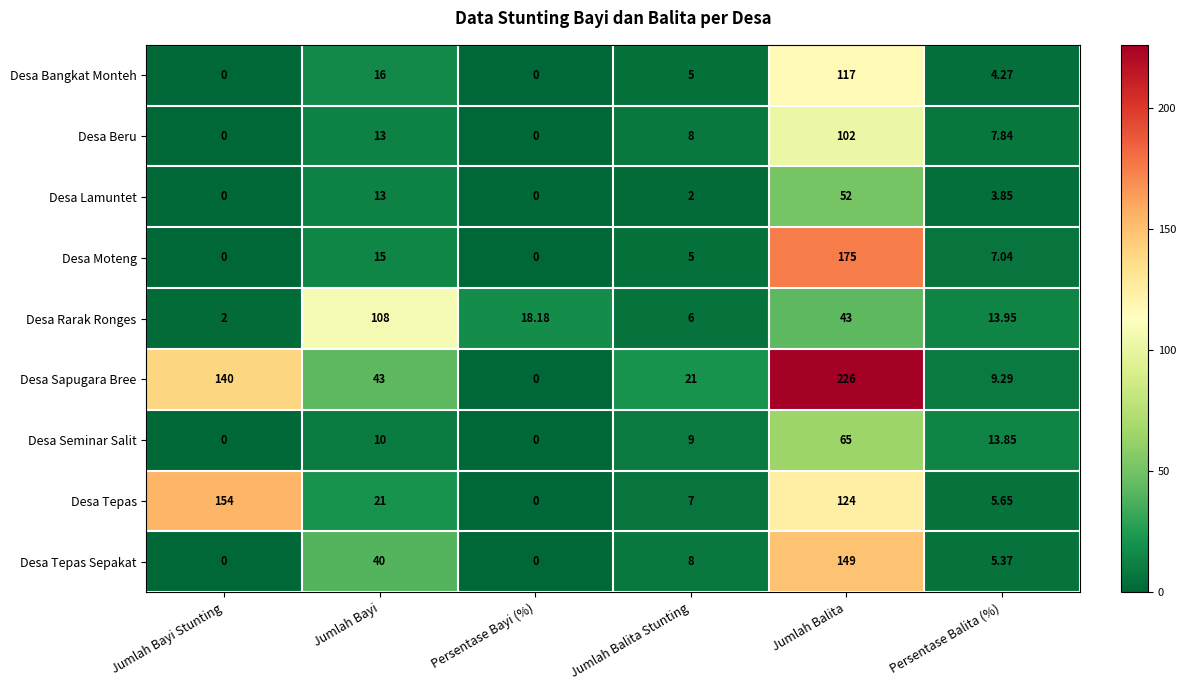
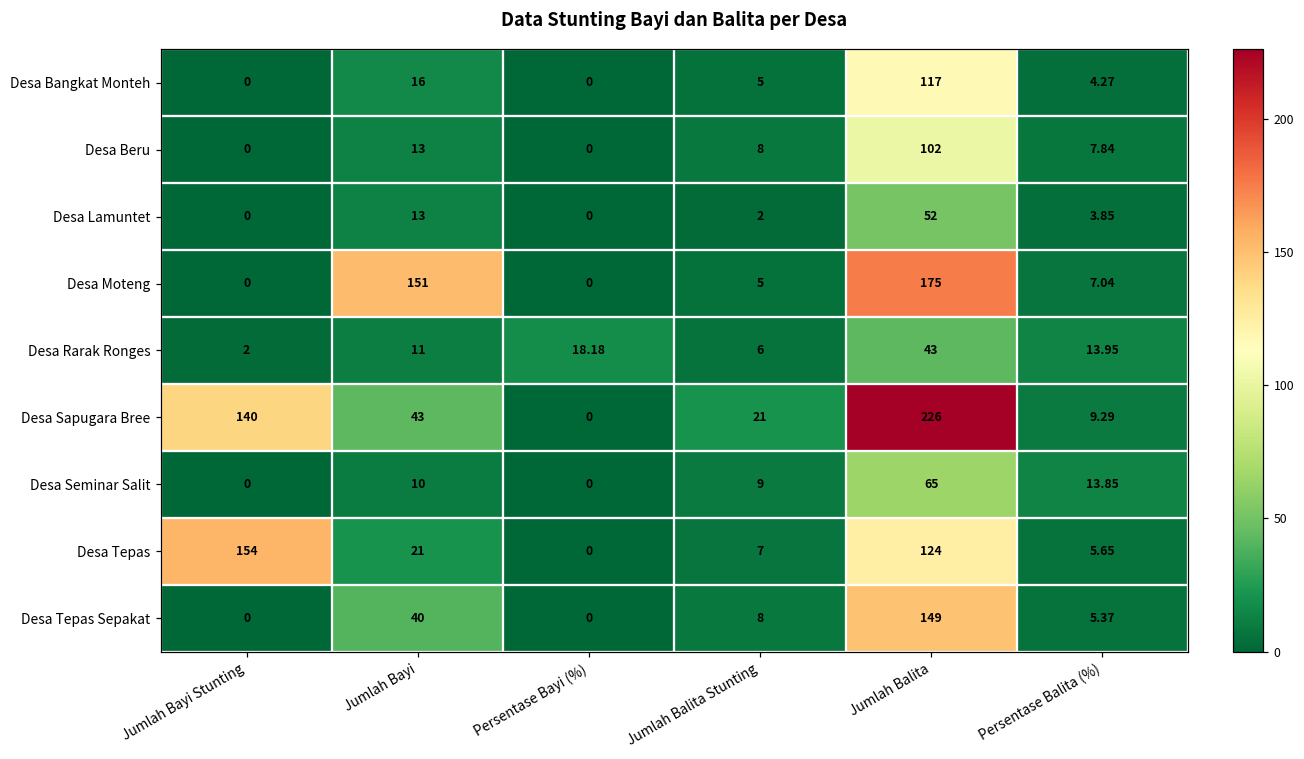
  {
    "Desa Bangkat Monteh": {
      "Jumlah Bayi Stunting": 0,
      "Jumlah Bayi": 16,
      "Persentase Bayi (%)": 0,
      "Jumlah Balita Stunting": 5,
      "Jumlah Balita": 117,
      "Persentase Balita (%)": 4.27
    },
    "Desa Beru": {
      "Jumlah Bayi Stunting": 0,
      "Jumlah Bayi": 13,
      "Persentase Bayi (%)": 0,
      "Jumlah Balita Stunting": 8,
      "Jumlah Balita": 102,
      "Persentase Balita (%)": 7.84
    },
    "Desa Lamuntet": {
      "Jumlah Bayi Stunting": 0,
      "Jumlah Bayi": 13,
      "Persentase Bayi (%)": 0,
      "Jumlah Balita Stunting": 2,
      "Jumlah Balita": 52,
      "Persentase Balita (%)": 3.85
    },
    "Desa Moteng": {
      "Jumlah Bayi Stunting": 0,
-     "Jumlah Bayi": 15,
+     "Jumlah Bayi": 151,
      "Persentase Bayi (%)": 0,
      "Jumlah Balita Stunting": 5,
      "Jumlah Balita": 175,
      "Persentase Balita (%)": 7.04
    },
    "Desa Rarak Ronges": {
      "Jumlah Bayi Stunting": 2,
-     "Jumlah Bayi": 108,
+     "Jumlah Bayi": 11,
      "Persentase Bayi (%)": 18.18,
      "Jumlah Balita Stunting": 6,
      "Jumlah Balita": 43,
      "Persentase Balita (%)": 13.95
    },
    "Desa Sapugara Bree": {
      "Jumlah Bayi Stunting": 140,
      "Jumlah Bayi": 43,
      "Persentase Bayi (%)": 0,
      "Jumlah Balita Stunting": 21,
      "Jumlah Balita": 226,
      "Persentase Balita (%)": 9.29
    },
    "Desa Seminar Salit": {
      "Jumlah Bayi Stunting": 0,
      "Jumlah Bayi": 10,
      "Persentase Bayi (%)": 0,
      "Jumlah Balita Stunting": 9,
      "Jumlah Balita": 65,
      "Persentase Balita (%)": 13.85
    },
    "Desa Tepas": {
      "Jumlah Bayi Stunting": 154,
      "Jumlah Bayi": 21,
      "Persentase Bayi (%)": 0,
      "Jumlah Balita Stunting": 7,
      "Jumlah Balita": 124,
      "Persentase Balita (%)": 5.65
    },
    "Desa Tepas Sepakat": {
      "Jumlah Bayi Stunting": 0,
      "Jumlah Bayi": 40,
      "Persentase Bayi (%)": 0,
      "Jumlah Balita Stunting": 8,
      "Jumlah Balita": 149,
      "Persentase Balita (%)": 5.37
    }
  }
